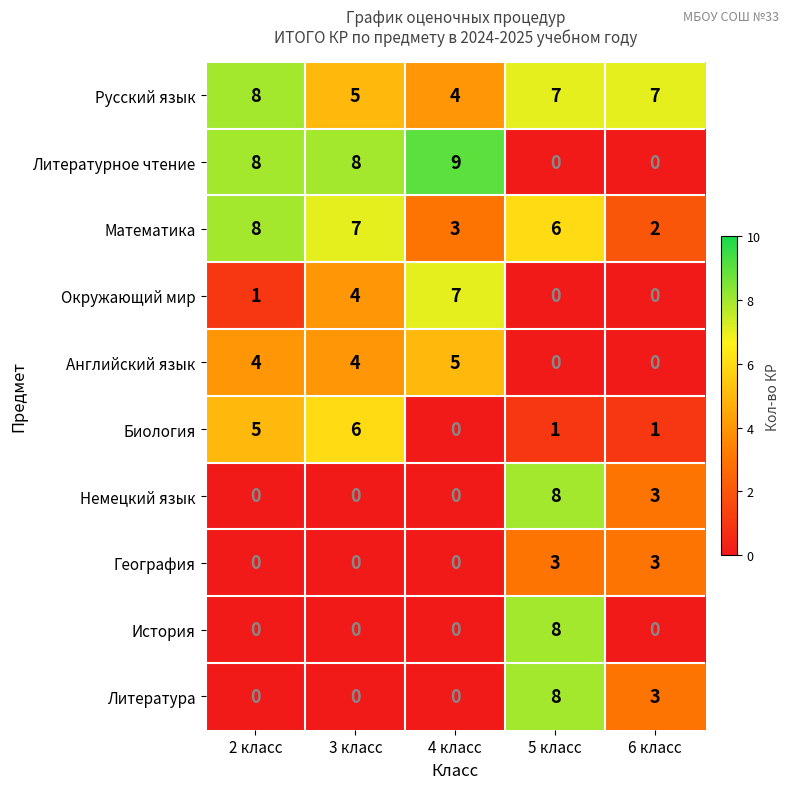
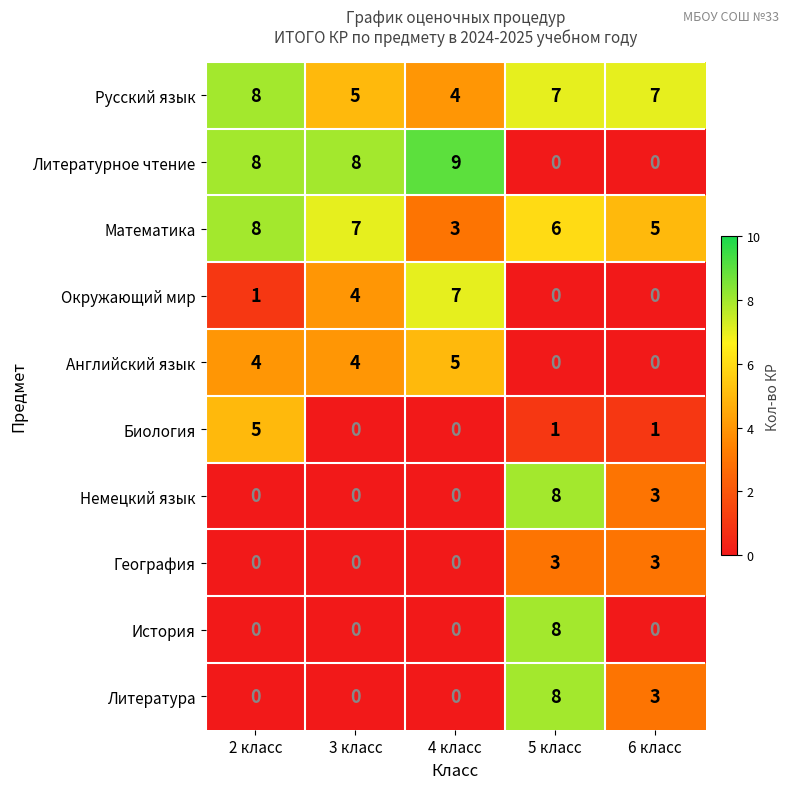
  {
    "Русский язык": {
      "2 класс": 8,
      "3 класс": 5,
      "4 класс": 4,
      "5 класс": 7,
      "6 класс": 7
    },
    "Литературное чтение": {
      "2 класс": 8,
      "3 класс": 8,
      "4 класс": 9,
      "5 класс": 0,
      "6 класс": 0
    },
    "Математика": {
      "2 класс": 8,
      "3 класс": 7,
      "4 класс": 3,
      "5 класс": 6,
-     "6 класс": 2
+     "6 класс": 5
    },
    "Окружающий мир": {
      "2 класс": 1,
      "3 класс": 4,
      "4 класс": 7,
      "5 класс": 0,
      "6 класс": 0
    },
    "Английский язык": {
      "2 класс": 4,
      "3 класс": 4,
      "4 класс": 5,
      "5 класс": 0,
      "6 класс": 0
    },
    "Биология": {
      "2 класс": 5,
-     "3 класс": 6,
+     "3 класс": 0,
      "4 класс": 0,
      "5 класс": 1,
      "6 класс": 1
    },
    "Немецкий язык": {
      "2 класс": 0,
      "3 класс": 0,
      "4 класс": 0,
      "5 класс": 8,
      "6 класс": 3
    },
    "География": {
      "2 класс": 0,
      "3 класс": 0,
      "4 класс": 0,
      "5 класс": 3,
      "6 класс": 3
    },
    "История": {
      "2 класс": 0,
      "3 класс": 0,
      "4 класс": 0,
      "5 класс": 8,
      "6 класс": 0
    },
    "Литература": {
      "2 класс": 0,
      "3 класс": 0,
      "4 класс": 0,
      "5 класс": 8,
      "6 класс": 3
    }
  }
